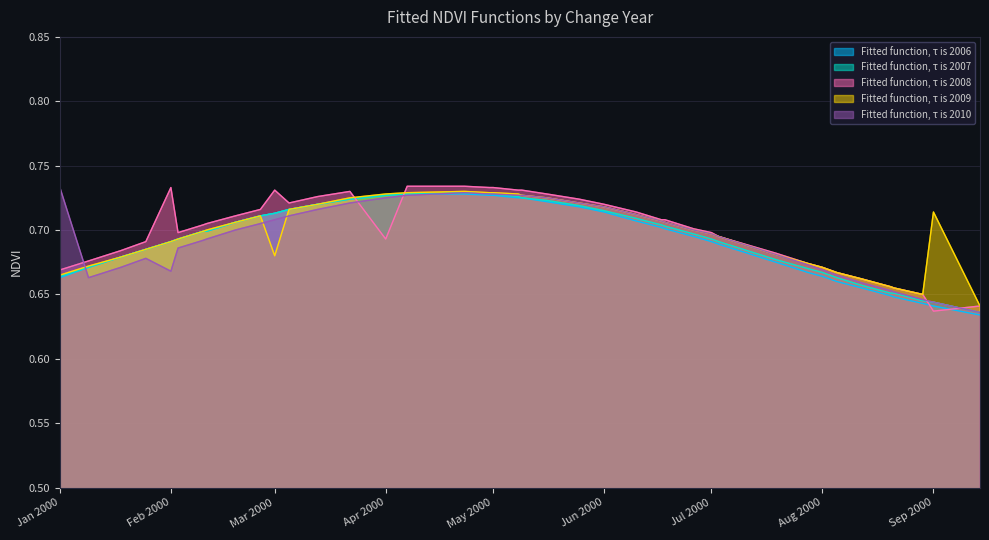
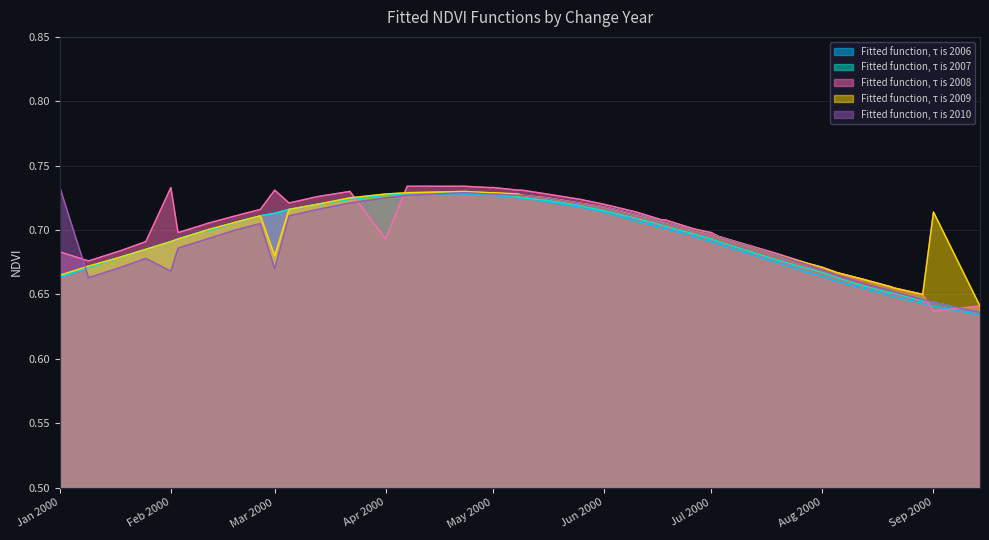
  {
    "Fitted function, τ is 2008": {
-     "Jan 2000": 0.669,
+     "Jan 2000": 0.683,
      "Feb 2000": 0.733,
      "Mar 2000": 0.731,
      "Apr 2000": 0.693,
      "May 2000": 0.733,
      "Jun 2000": 0.720,
      "Sep 2000": 0.637
    },
    "Fitted function, τ is 2009": {
      "Mar 2000": 0.680,
      "Sep 2000": 0.714
    },
    "Fitted function, τ is 2010": {
      "Jan 2000": 0.733,
      "Feb 2000": 0.668,
-     "Mar 2000": 0.708
+     "Mar 2000": 0.670
    }
  }
